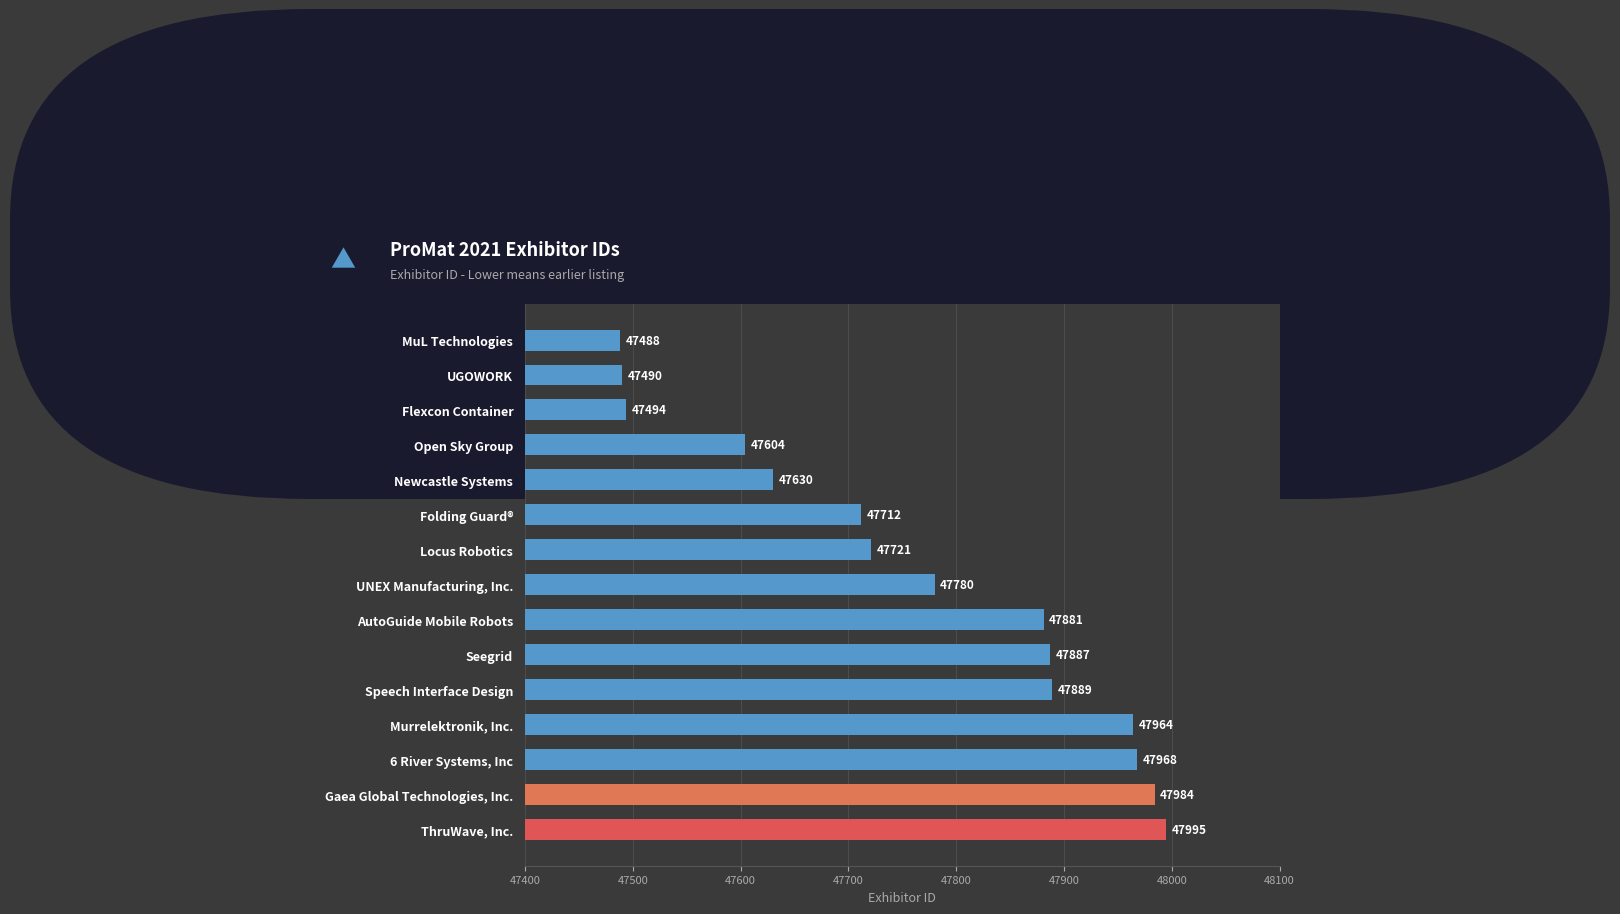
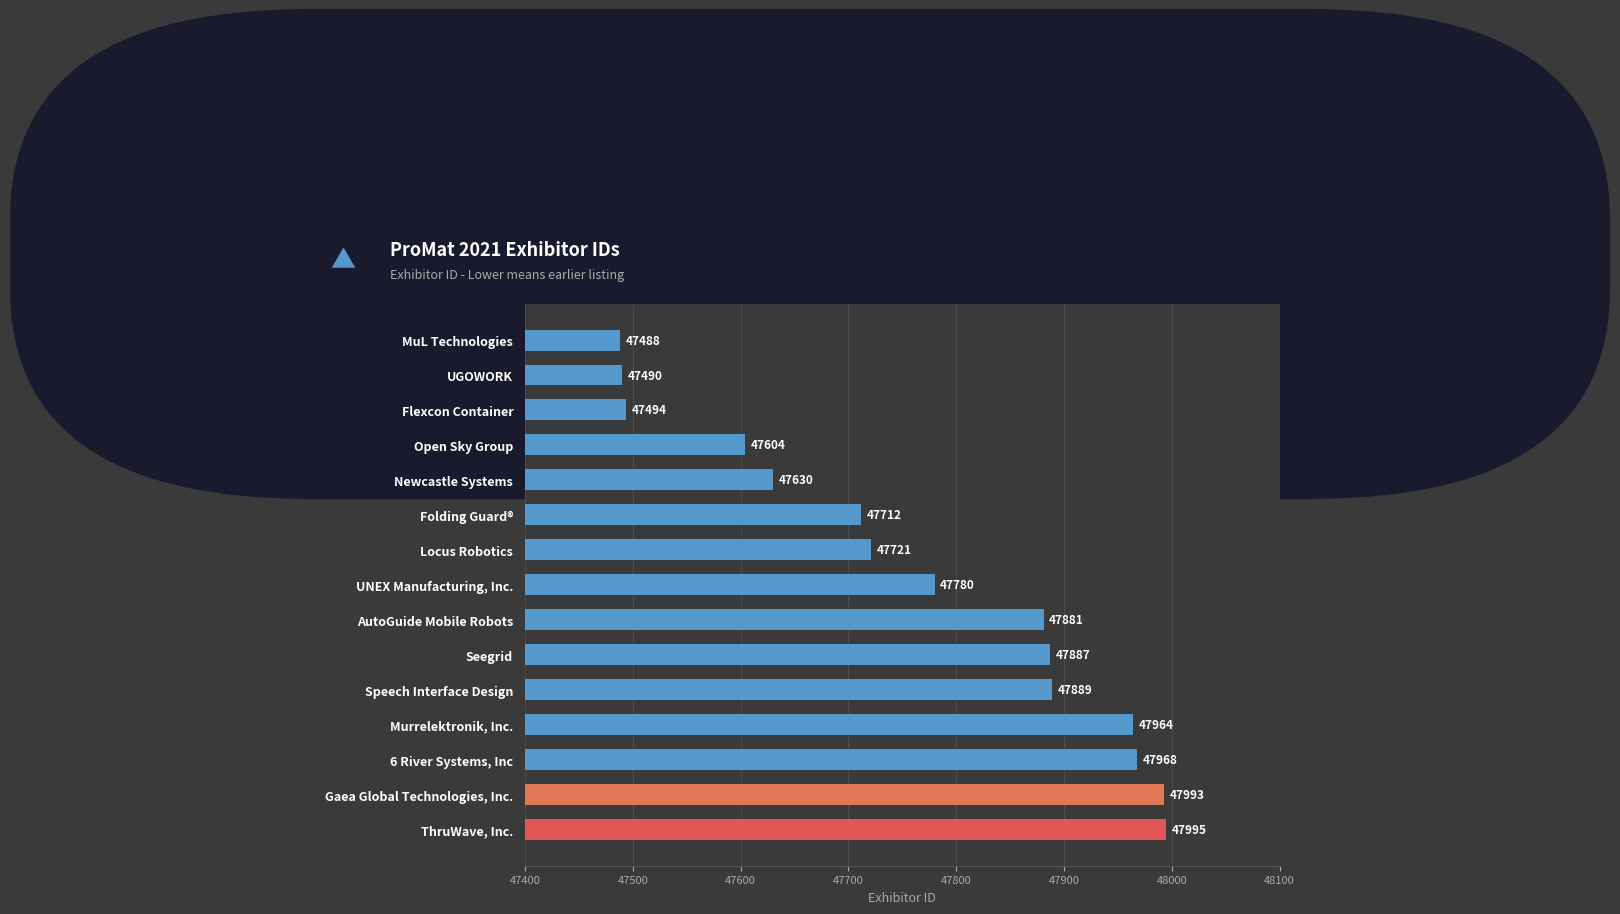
  {
    "MuL Technologies": 47488,
    "UGOWORK": 47490,
    "Flexcon Container": 47494,
    "Open Sky Group": 47604,
    "Newcastle Systems": 47630,
    "Folding Guard®": 47712,
    "Locus Robotics": 47721,
    "UNEX Manufacturing, Inc.": 47780,
    "AutoGuide Mobile Robots": 47881,
    "Seegrid": 47887,
    "Speech Interface Design": 47889,
    "Murrelektronik, Inc.": 47964,
    "6 River Systems, Inc": 47968,
-   "Gaea Global Technologies, Inc.": 47984,
+   "Gaea Global Technologies, Inc.": 47993,
    "ThruWave, Inc.": 47995
  }
